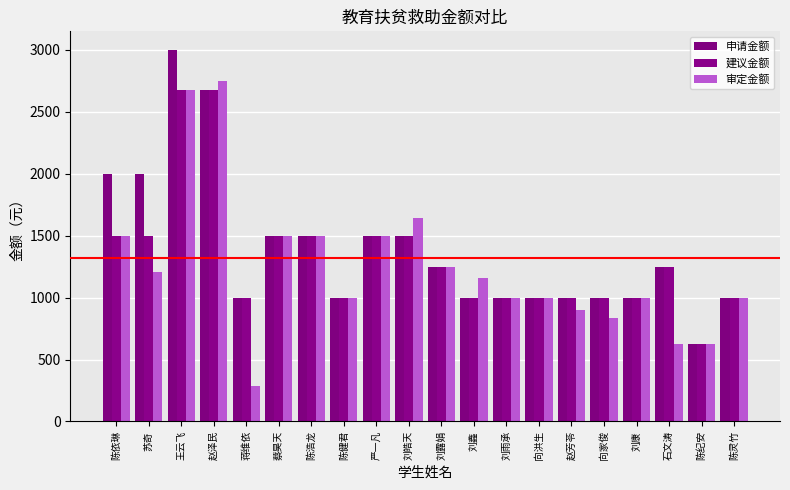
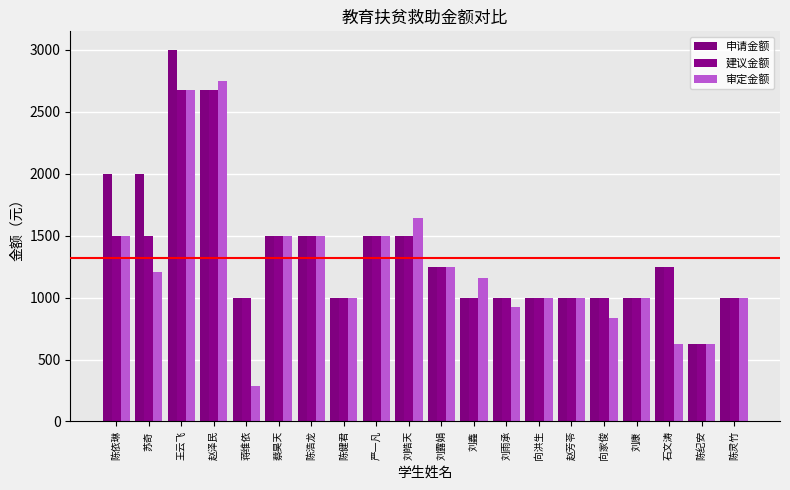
  {
    "审定金额": {
      "陈依琳": 1500,
      "苏奇": 1200,
      "王云飞": 2680,
      "赵泽民": 2750,
      "蒋维依": 290,
      "蔡昊天": 1500,
      "陈浩龙": 1500,
      "陈健君": 1000,
      "严一凡": 1500,
      "刘皓天": 1640,
      "刘露娟": 1250,
      "刘鑫": 1160,
-     "刘雨承": 1000,
+     "刘雨承": 930,
      "向洪生": 1000,
-     "赵芳苓": 900,
+     "赵芳苓": 1000,
      "向家俊": 840,
      "刘康": 1000,
      "石文涛": 630,
      "陈纪安": 630,
      "陈灵竹": 1000
    }
  }
